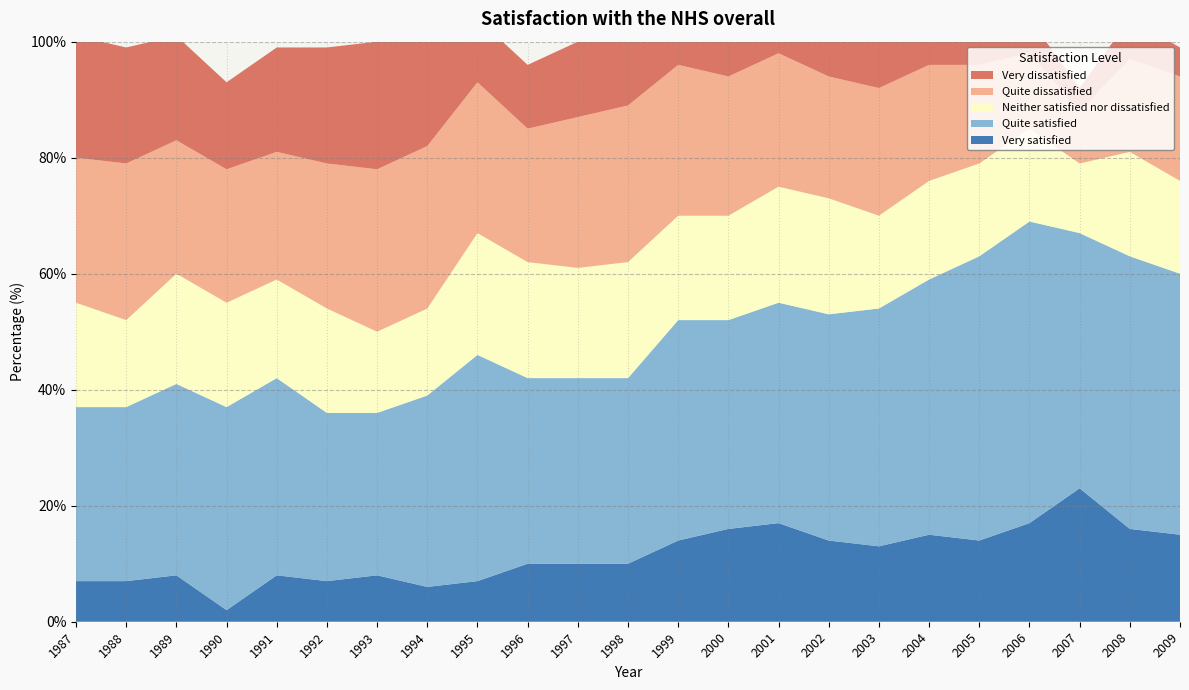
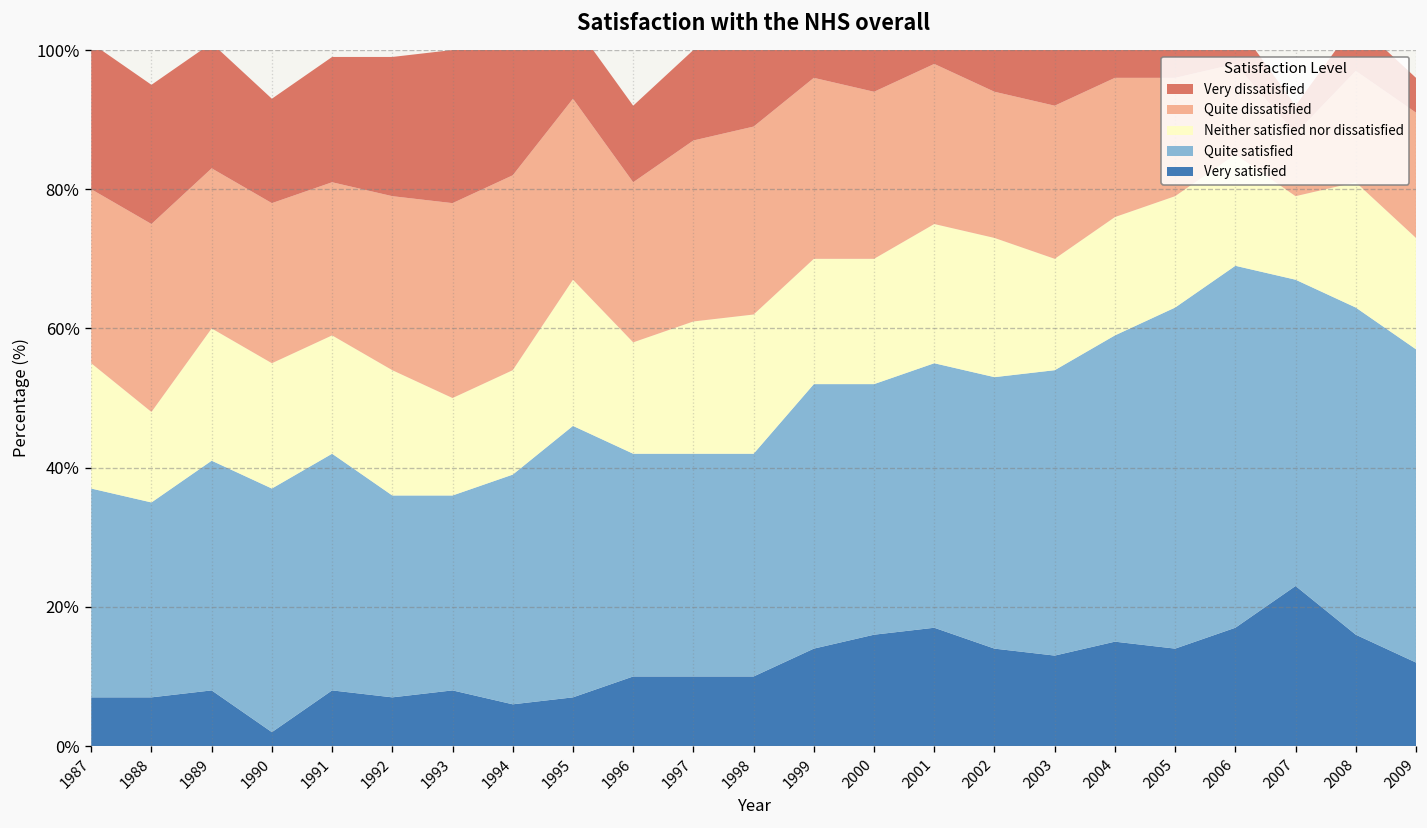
  {
    "Very satisfied": {
      "1987": "7%",
      "1988": "7%",
      "1989": "8%",
      "1990": "2%",
      "1991": "8%",
      "1992": "7%",
      "1993": "8%",
      "1994": "6%",
      "1995": "7%",
      "1996": "10%",
      "1997": "10%",
      "1998": "10%",
      "1999": "14%",
      "2000": "16%",
      "2001": "17%",
      "2002": "14%",
      "2003": "13%",
      "2004": "15%",
      "2005": "14%",
      "2006": "17%",
      "2007": "23%",
      "2008": "16%",
-     "2009": "15%"
+     "2009": "12%"
    },
    "Quite satisfied": {
      "1987": "30%",
-     "1988": "30%",
+     "1988": "28%",
      "1989": "33%",
      "1990": "35%",
      "1991": "34%",
      "1992": "29%",
      "1993": "28%",
      "1994": "33%",
      "1995": "39%",
      "1996": "32%",
      "1997": "32%",
      "1998": "32%",
      "1999": "38%",
      "2000": "36%",
      "2001": "38%",
      "2002": "39%",
      "2003": "41%",
      "2004": "44%",
      "2005": "49%",
      "2006": "52%",
      "2007": "44%",
      "2008": "47%",
      "2009": "45%"
    },
    "Neither satisfied nor dissatisfied": {
      "1987": "18%",
-     "1988": "15%",
+     "1988": "13%",
      "1989": "19%",
      "1990": "18%",
      "1991": "17%",
      "1992": "18%",
      "1993": "14%",
      "1994": "15%",
      "1995": "21%",
-     "1996": "20%",
+     "1996": "16%",
      "1997": "19%",
      "1998": "20%",
      "1999": "18%",
      "2000": "18%",
      "2001": "20%",
      "2002": "20%",
      "2003": "16%",
      "2004": "17%",
      "2005": "16%",
      "2007": "12%",
      "2008": "18%",
      "2009": "16%"
    },
    "Quite dissatisfied": {
      "1987": "25%",
      "1988": "27%",
      "1989": "23%",
      "1990": "23%",
      "1991": "22%",
      "1992": "25%",
      "1993": "28%",
      "1994": "28%",
      "1995": "26%",
      "1996": "23%",
      "1997": "26%",
      "1998": "27%",
      "1999": "26%",
      "2000": "24%",
      "2001": "23%",
      "2002": "21%",
      "2003": "22%",
      "2004": "20%",
      "2009": "18%"
    },
    "Very dissatisfied": {
      "1988": "20%",
      "1990": "15%",
      "1991": "18%",
      "1992": "20%",
      "1993": "22%",
      "1996": "11%",
      "1997": "13%",
      "2009": "5%"
    }
  }
